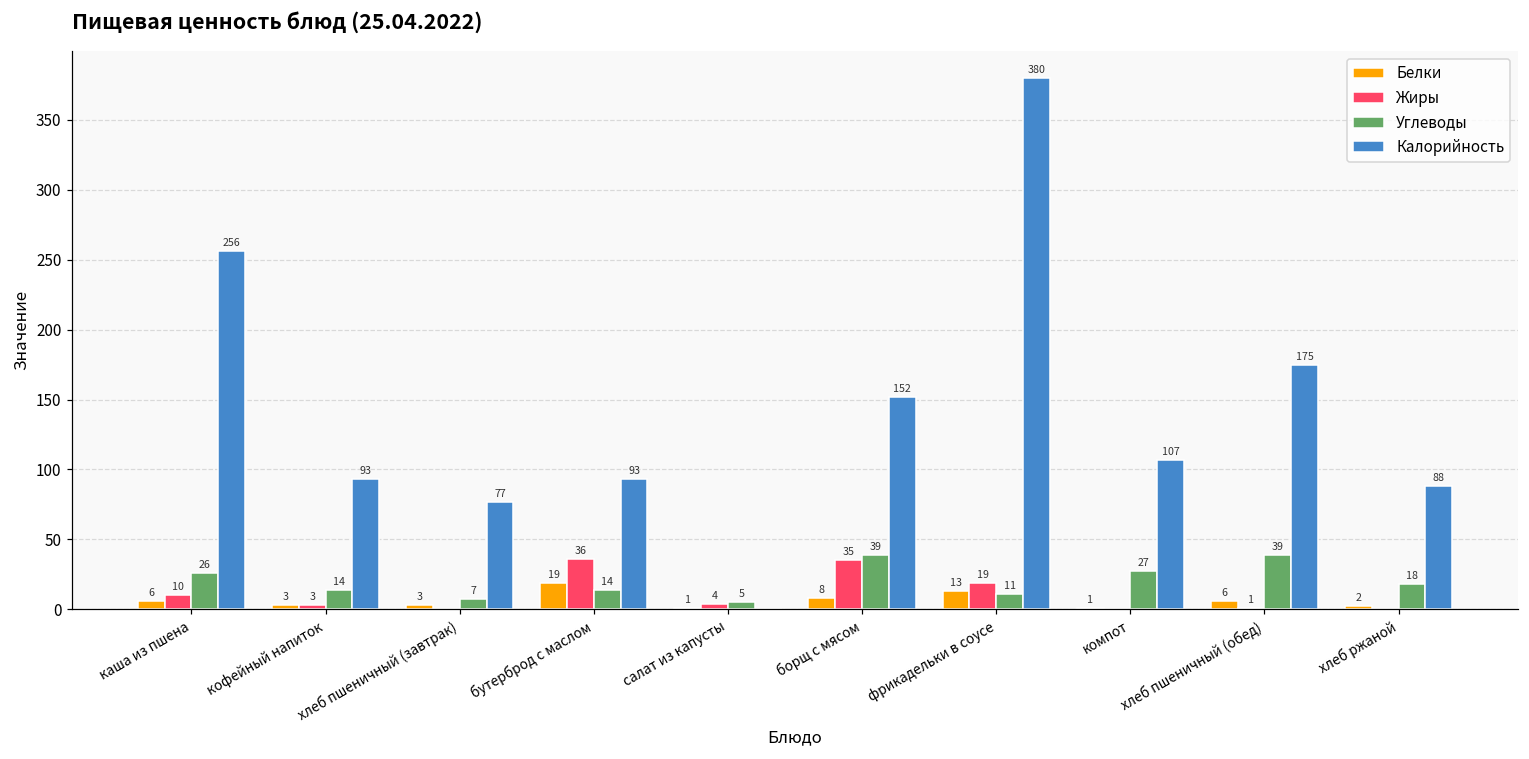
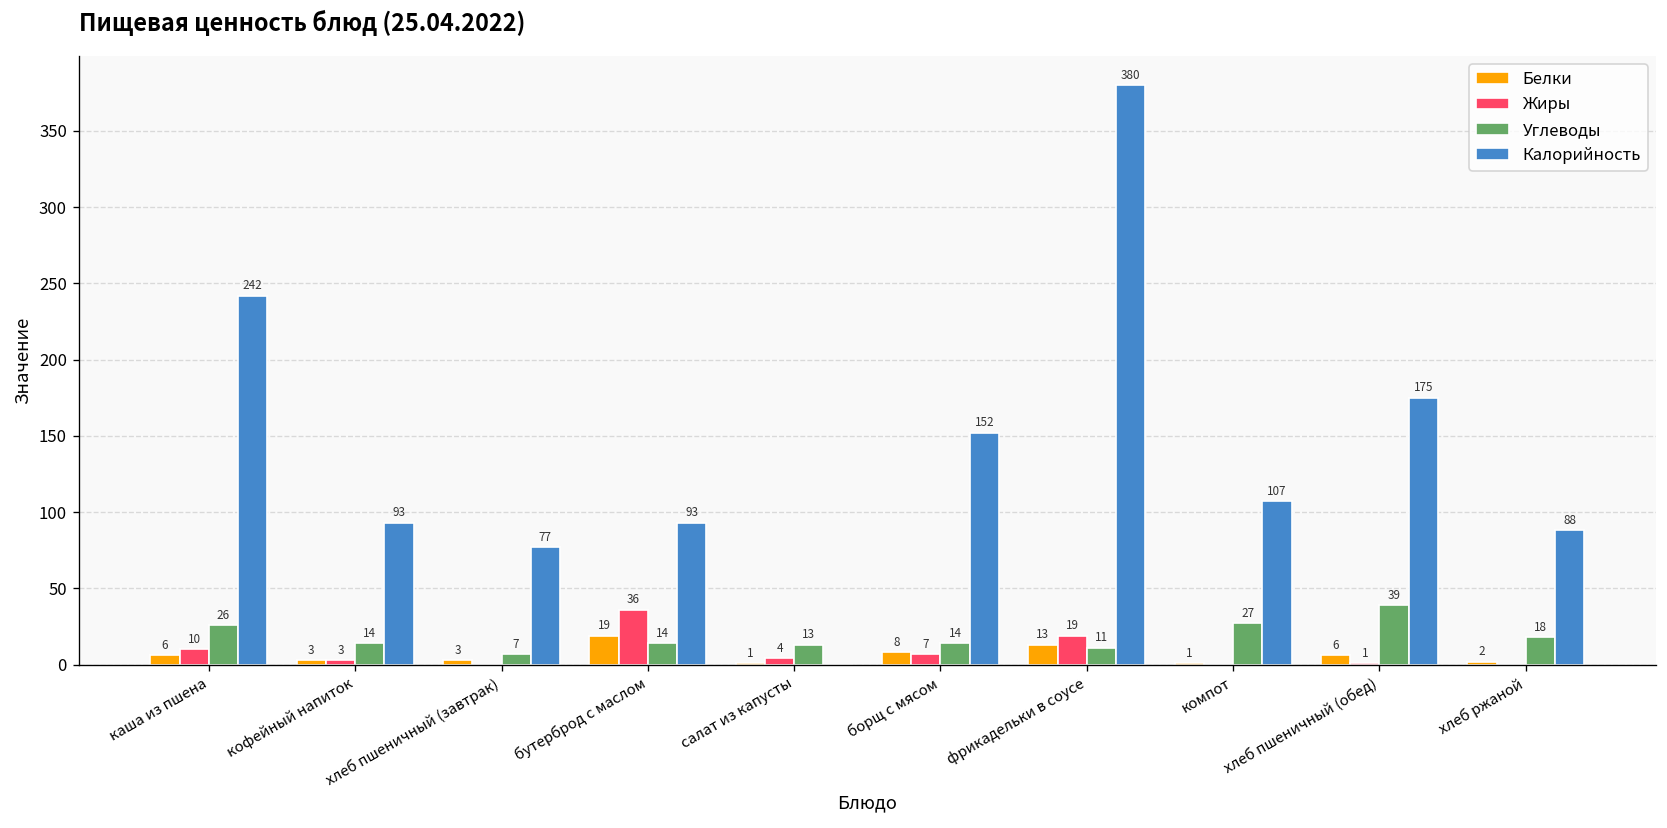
  {
    "Белки": {
      "каша из пшена": 6,
      "кофейный напиток": 3,
      "хлеб пшеничный (завтрак)": 3,
      "бутерброд с маслом": 19,
      "салат из капусты": 1,
      "борщ с мясом": 8,
      "фрикадельки в соусе": 13,
      "компот": 1,
      "хлеб пшеничный (обед)": 6,
      "хлеб ржаной": 2
    },
    "Жиры": {
      "каша из пшена": 10,
      "кофейный напиток": 3,
      "бутерброд с маслом": 36,
      "салат из капусты": 4,
-     "борщ с мясом": 35,
+     "борщ с мясом": 7,
      "фрикадельки в соусе": 19,
      "хлеб пшеничный (обед)": 1
    },
    "Углеводы": {
      "каша из пшена": 26,
      "кофейный напиток": 14,
      "хлеб пшеничный (завтрак)": 7,
      "бутерброд с маслом": 14,
-     "салат из капусты": 5,
-     "борщ с мясом": 39,
+     "салат из капусты": 13,
+     "борщ с мясом": 14,
      "фрикадельки в соусе": 11,
      "компот": 27,
      "хлеб пшеничный (обед)": 39,
      "хлеб ржаной": 18
    },
    "Калорийность": {
-     "каша из пшена": 256,
+     "каша из пшена": 242,
      "кофейный напиток": 93,
      "хлеб пшеничный (завтрак)": 77,
      "бутерброд с маслом": 93,
      "борщ с мясом": 152,
      "фрикадельки в соусе": 380,
      "компот": 107,
      "хлеб пшеничный (обед)": 175,
      "хлеб ржаной": 88
    }
  }
